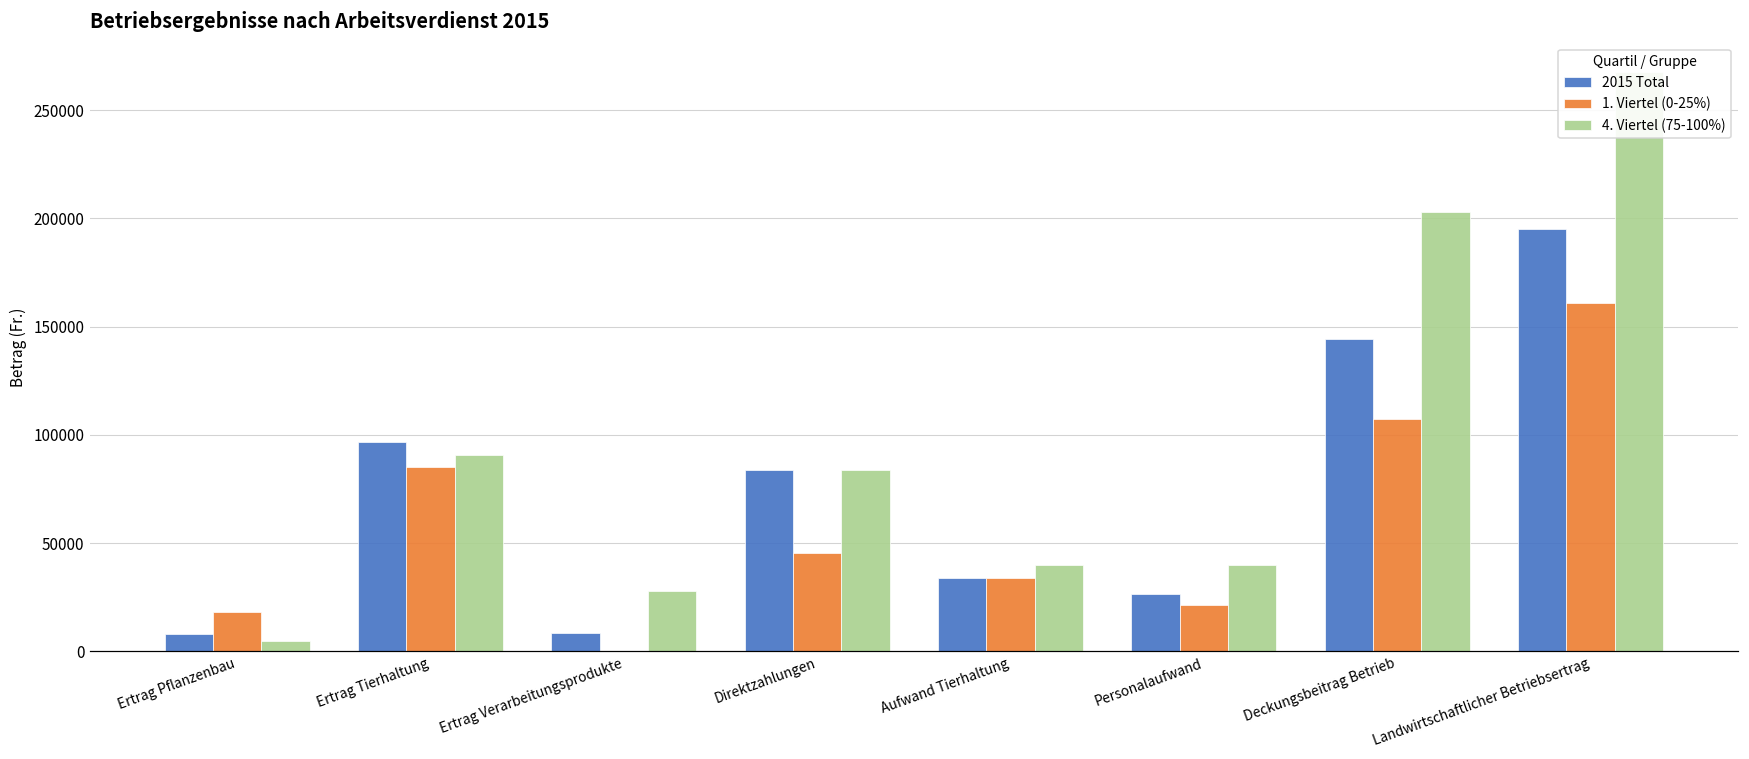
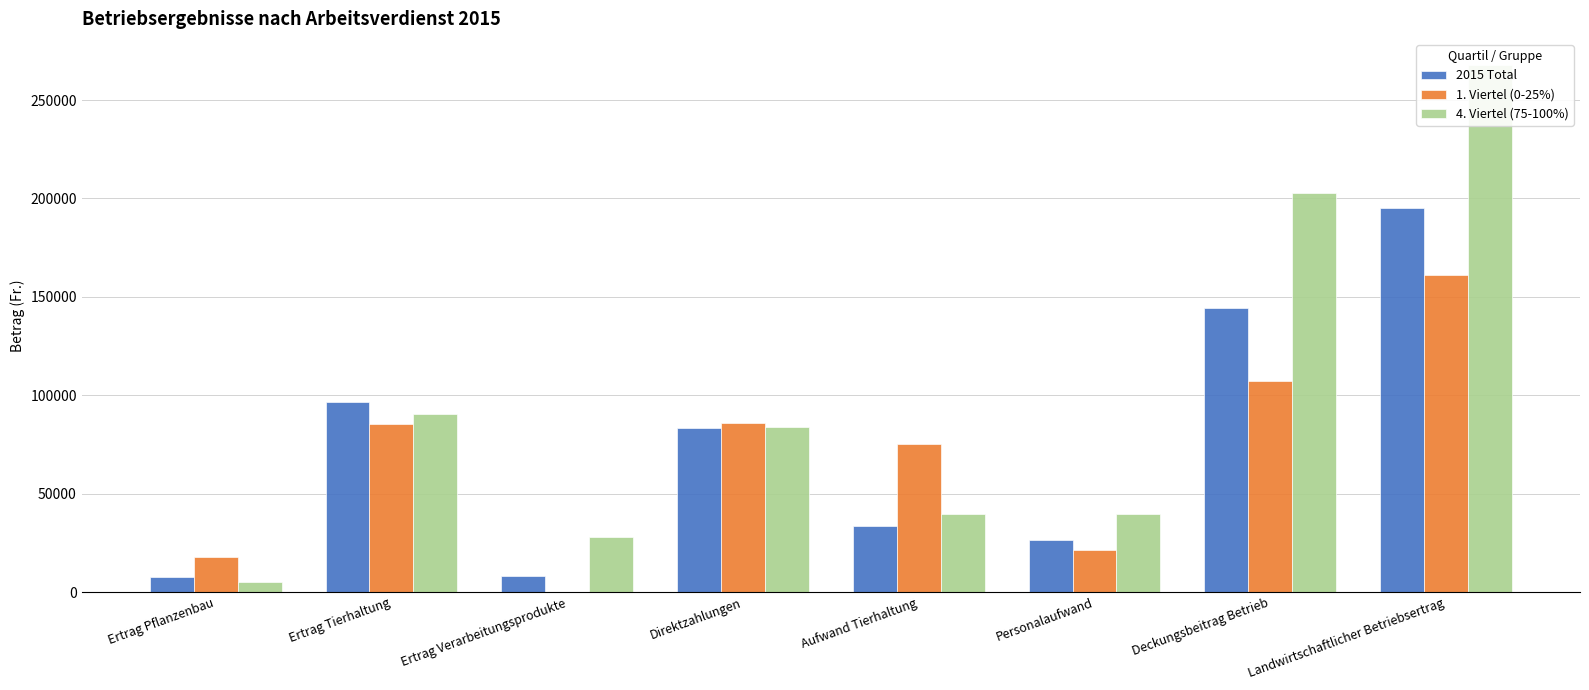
  {
    "2015 Total": {
      "Ertrag Pflanzenbau": 8000,
      "Ertrag Tierhaltung": 97000,
      "Ertrag Verarbeitungsprodukte": 8000,
      "Direktzahlungen": 84000,
      "Aufwand Tierhaltung": 34000,
      "Personalaufwand": 26000,
      "Deckungsbeitrag Betrieb": 144000,
      "Landwirtschaftlicher Betriebsertrag": 195000
    },
    "1. Viertel (0-25%)": {
      "Ertrag Pflanzenbau": 18000,
      "Ertrag Tierhaltung": 85000,
-     "Direktzahlungen": 46000,
-     "Aufwand Tierhaltung": 34000,
+     "Direktzahlungen": 86000,
+     "Aufwand Tierhaltung": 75000,
      "Personalaufwand": 21000,
      "Deckungsbeitrag Betrieb": 107000,
      "Landwirtschaftlicher Betriebsertrag": 161000
    },
    "4. Viertel (75-100%)": {
      "Ertrag Pflanzenbau": 5000,
      "Ertrag Tierhaltung": 91000,
      "Ertrag Verarbeitungsprodukte": 28000,
      "Direktzahlungen": 84000,
      "Aufwand Tierhaltung": 40000,
      "Personalaufwand": 40000,
      "Deckungsbeitrag Betrieb": 203000
    }
  }
